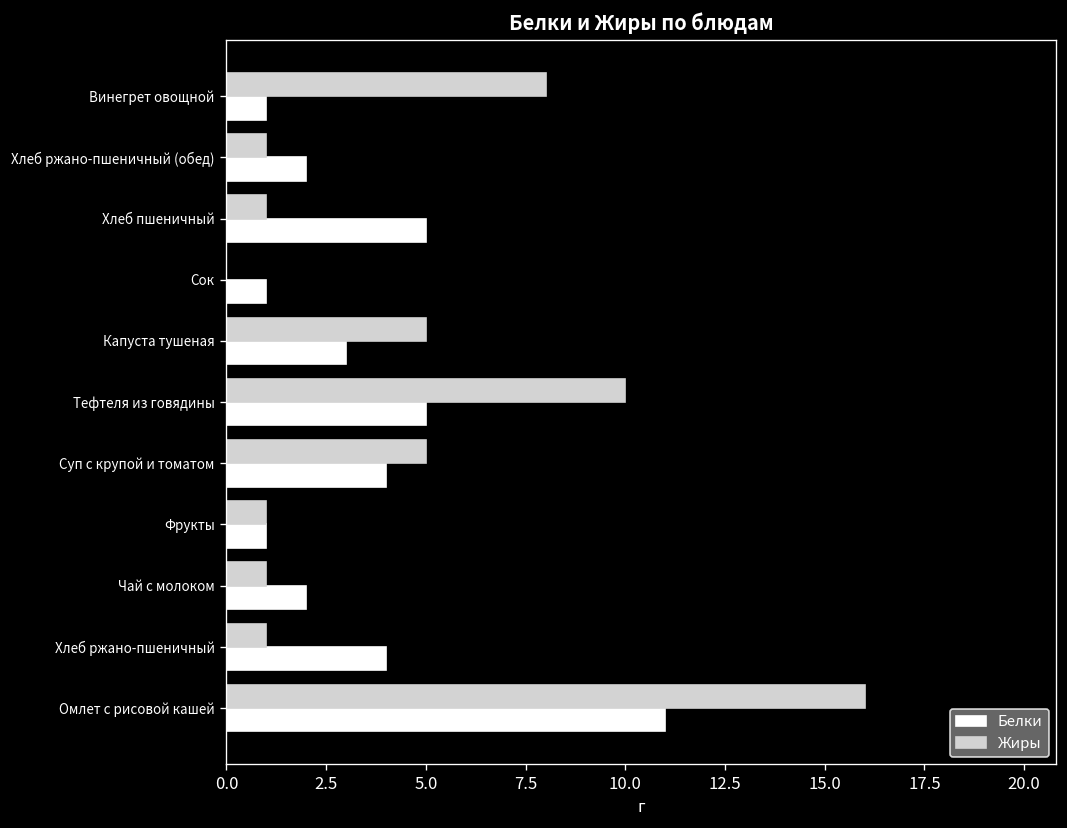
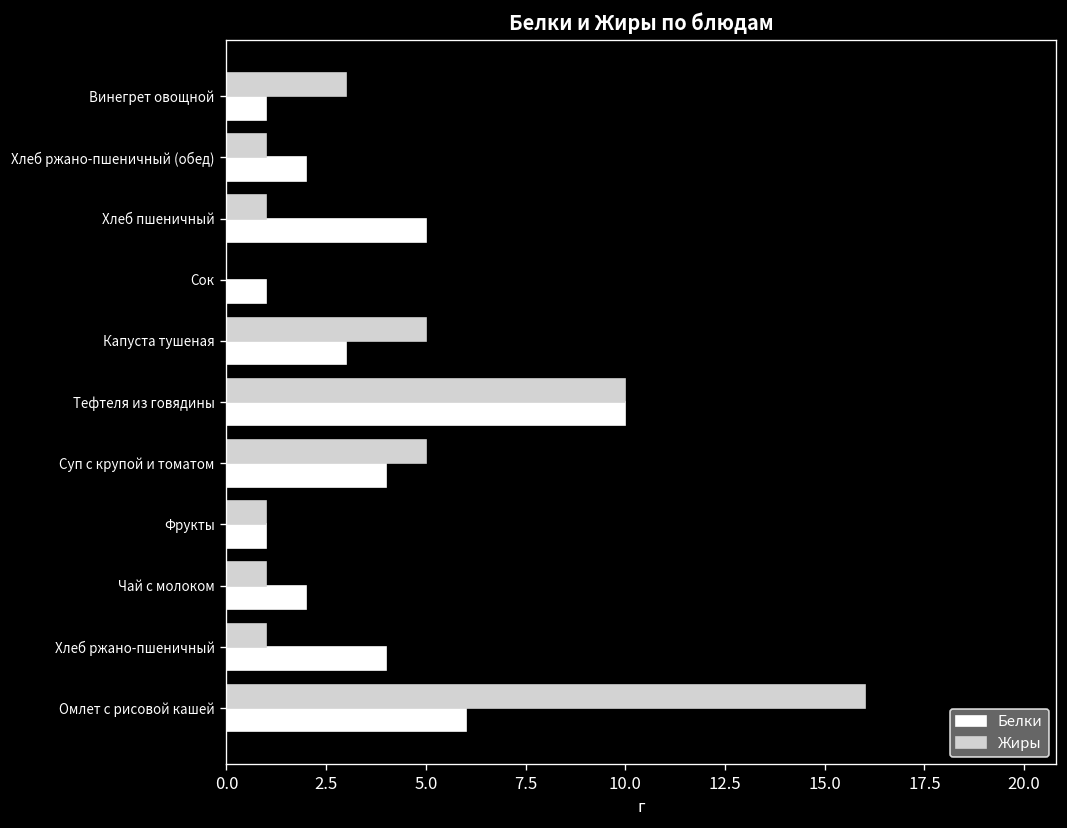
  {
    "Белки": {
      "Винегрет овощной": 1,
      "Хлеб ржано-пшеничный (обед)": 2,
      "Хлеб пшеничный": 5,
      "Сок": 1,
      "Капуста тушеная": 3,
-     "Тефтеля из говядины": 5,
+     "Тефтеля из говядины": 10,
      "Суп с крупой и томатом": 4,
      "Фрукты": 1,
      "Чай с молоком": 2,
      "Хлеб ржано-пшеничный": 4,
-     "Омлет с рисовой кашей": 11
+     "Омлет с рисовой кашей": 6
    },
    "Жиры": {
-     "Винегрет овощной": 8,
+     "Винегрет овощной": 3,
      "Хлеб ржано-пшеничный (обед)": 1,
      "Хлеб пшеничный": 1,
      "Сок": 0,
      "Капуста тушеная": 5,
      "Тефтеля из говядины": 10,
      "Суп с крупой и томатом": 5,
      "Фрукты": 1,
      "Чай с молоком": 1,
      "Хлеб ржано-пшеничный": 1,
      "Омлет с рисовой кашей": 16
    }
  }
